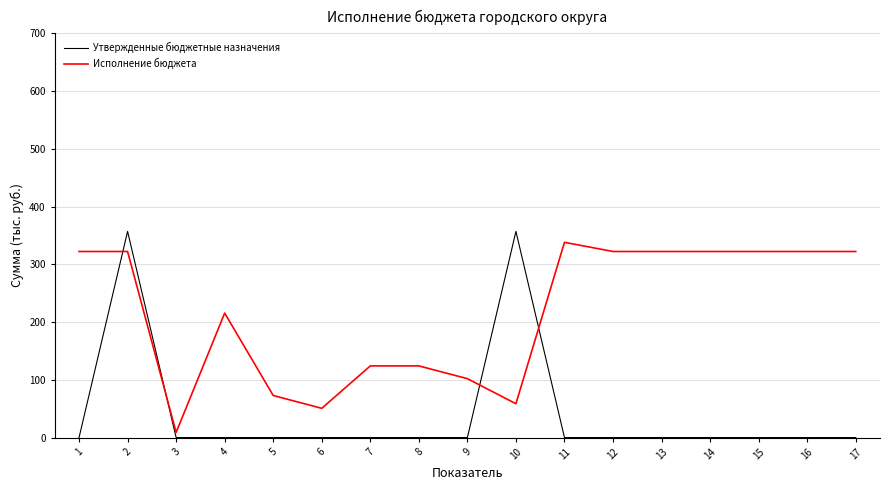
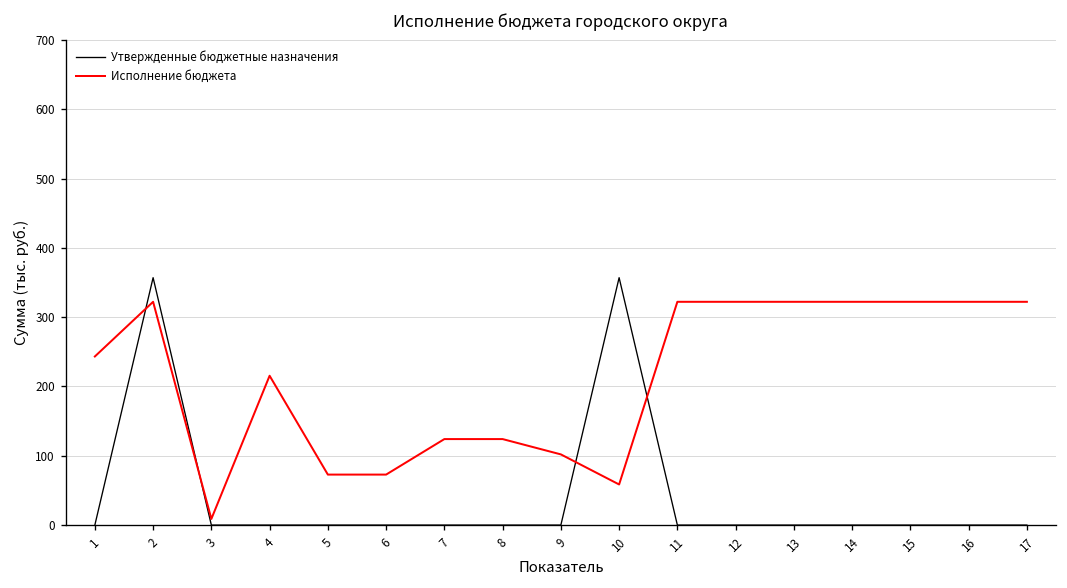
  {
    "Утвержденные бюджетные назначения": {
      "1": 0,
      "2": 360,
      "3": 0,
      "4": 0,
      "5": 0,
      "6": 0,
      "7": 0,
      "8": 0,
      "9": 0,
      "10": 360,
      "11": 0,
      "12": 0,
      "13": 0,
      "14": 0,
      "15": 0,
      "16": 0,
      "17": 0
    },
    "Исполнение бюджета": {
-     "1": 320,
+     "1": 240,
      "2": 320,
      "3": 10,
      "4": 220,
      "5": 70,
-     "6": 50,
+     "6": 70,
      "7": 120,
      "8": 120,
      "9": 100,
      "10": 60,
-     "11": 340,
+     "11": 320,
      "12": 320,
      "13": 320,
      "14": 320,
      "15": 320,
      "16": 320,
      "17": 320
    }
  }
